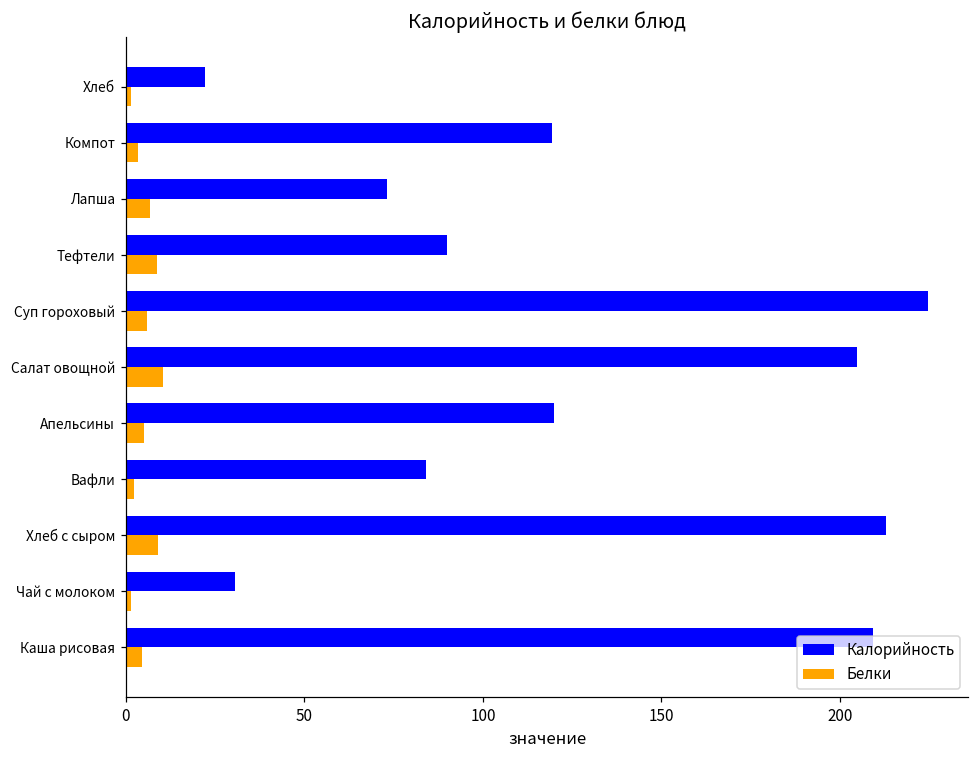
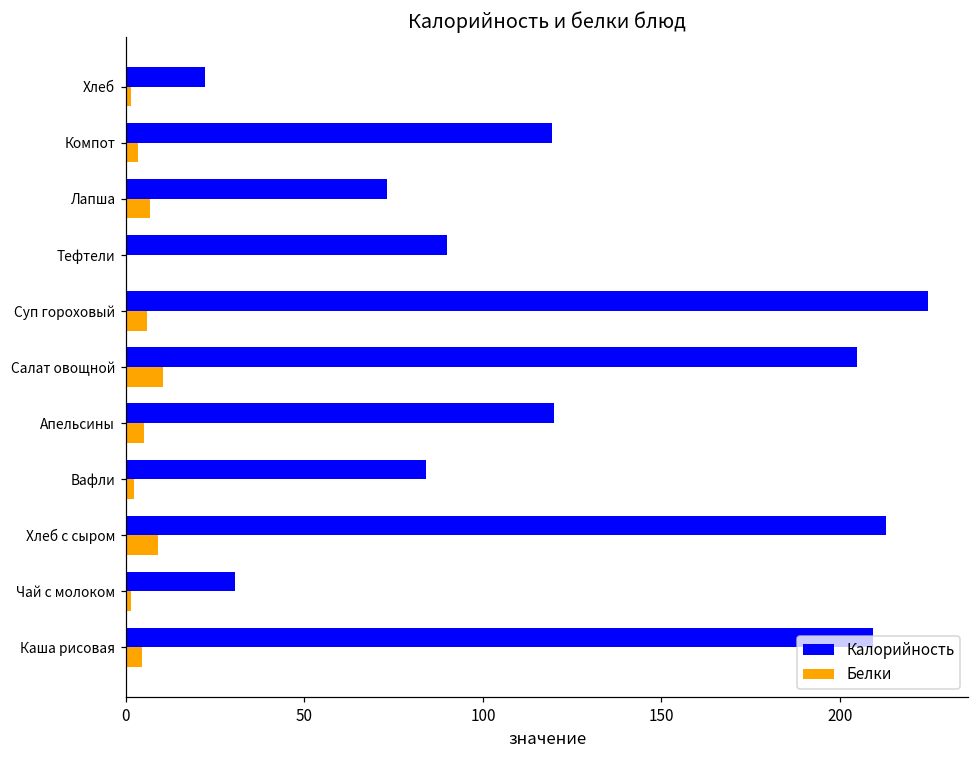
  {
    "Калорийность": {
      "Хлеб": 22,
      "Компот": 119,
      "Лапша": 73,
      "Тефтели": 90,
      "Суп гороховый": 225,
      "Салат овощной": 205,
      "Апельсины": 120,
      "Вафли": 84,
      "Хлеб с сыром": 213,
      "Чай с молоком": 30,
      "Каша рисовая": 209
    },
    "Белки": {
      "Хлеб": 1,
      "Компот": 3,
      "Лапша": 7,
-     "Тефтели": 9,
+     "Тефтели": 0,
      "Суп гороховый": 6,
      "Салат овощной": 11,
      "Апельсины": 5,
      "Вафли": 2,
      "Хлеб с сыром": 9,
      "Чай с молоком": 1,
      "Каша рисовая": 5
    }
  }
